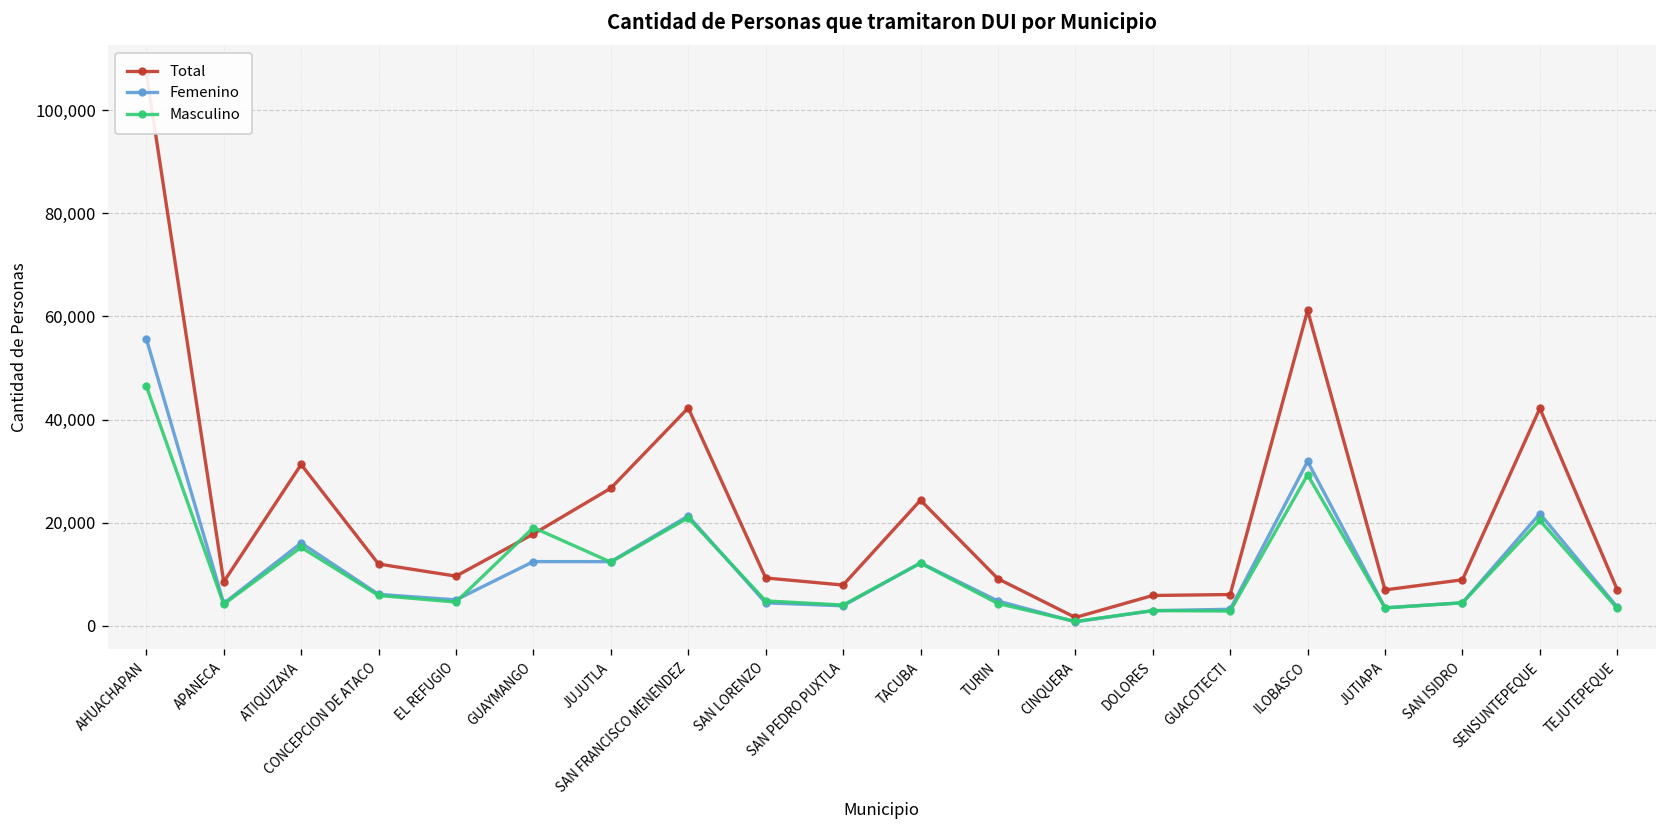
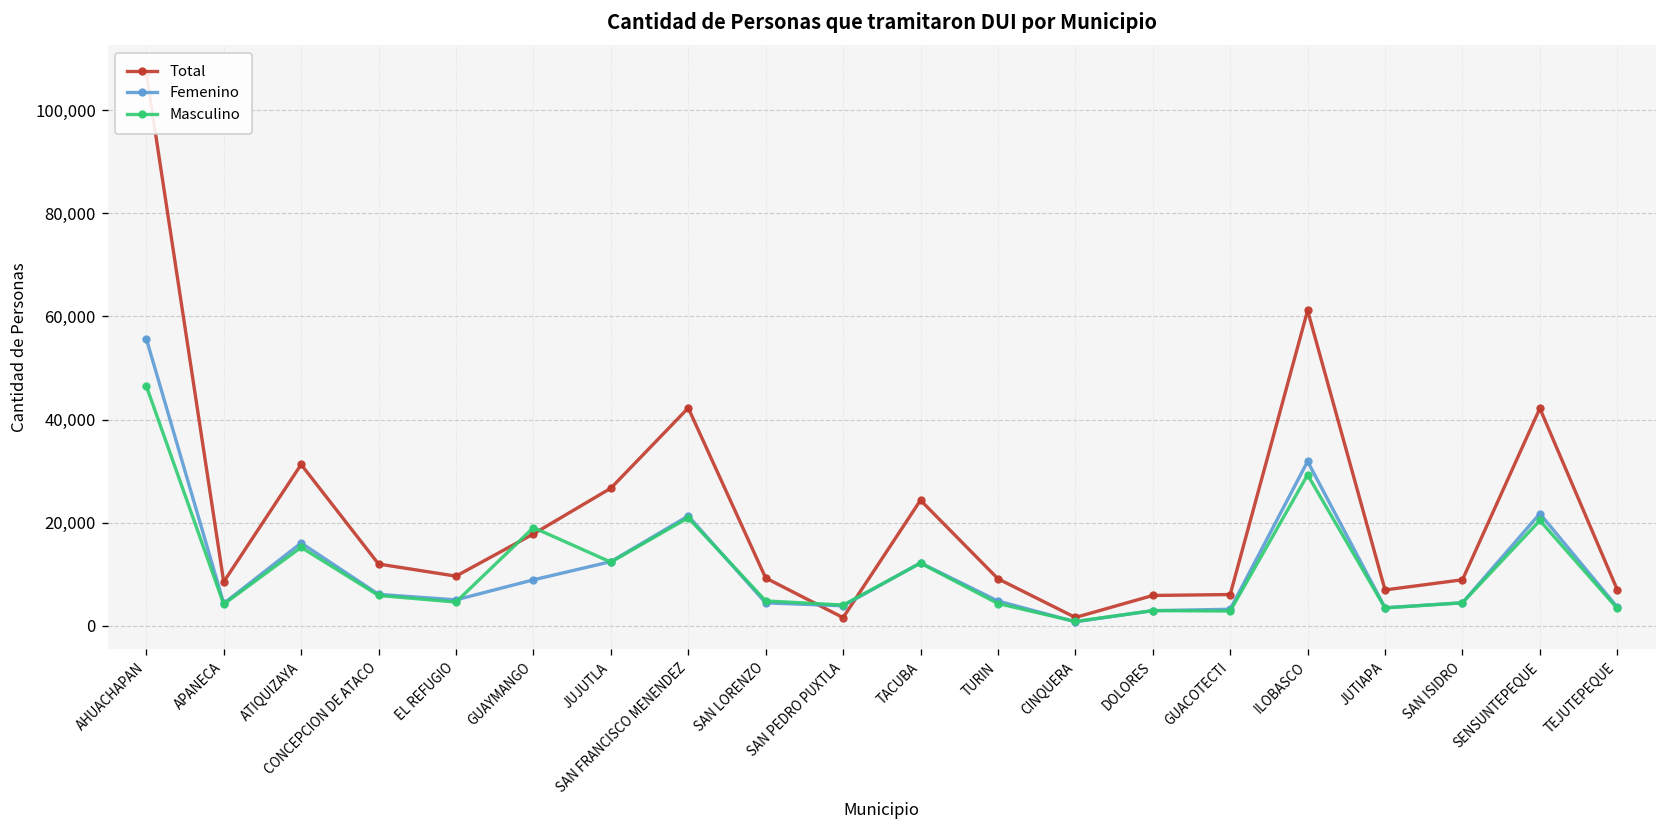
  {
    "Total": {
      "APANECA": "9,000",
      "ATIQUIZAYA": "31,000",
      "CONCEPCION DE ATACO": "12,000",
      "EL REFUGIO": "10,000",
      "GUAYMANGO": "18,000",
      "JUJUTLA": "27,000",
      "SAN FRANCISCO MENENDEZ": "42,000",
      "SAN LORENZO": "9,000",
-     "SAN PEDRO PUXTLA": "8,000",
+     "SAN PEDRO PUXTLA": "2,000",
      "TACUBA": "24,000",
      "TURIN": "9,000",
      "CINQUERA": "2,000",
      "DOLORES": "6,000",
      "GUACOTECTI": "6,000",
      "ILOBASCO": "61,000",
      "JUTIAPA": "7,000",
      "SAN ISIDRO": "9,000",
      "SENSUNTEPEQUE": "42,000",
      "TEJUTEPEQUE": "7,000"
    },
    "Femenino": {
      "AHUACHAPAN": "56,000",
      "ATIQUIZAYA": "16,000",
-     "GUAYMANGO": "12,000",
+     "GUAYMANGO": "9,000",
      "ILOBASCO": "32,000",
      "SENSUNTEPEQUE": "22,000"
    },
    "Masculino": {
      "AHUACHAPAN": "47,000",
      "ATIQUIZAYA": "15,000",
      "GUAYMANGO": "19,000",
      "ILOBASCO": "29,000",
      "SENSUNTEPEQUE": "20,000"
    }
  }
